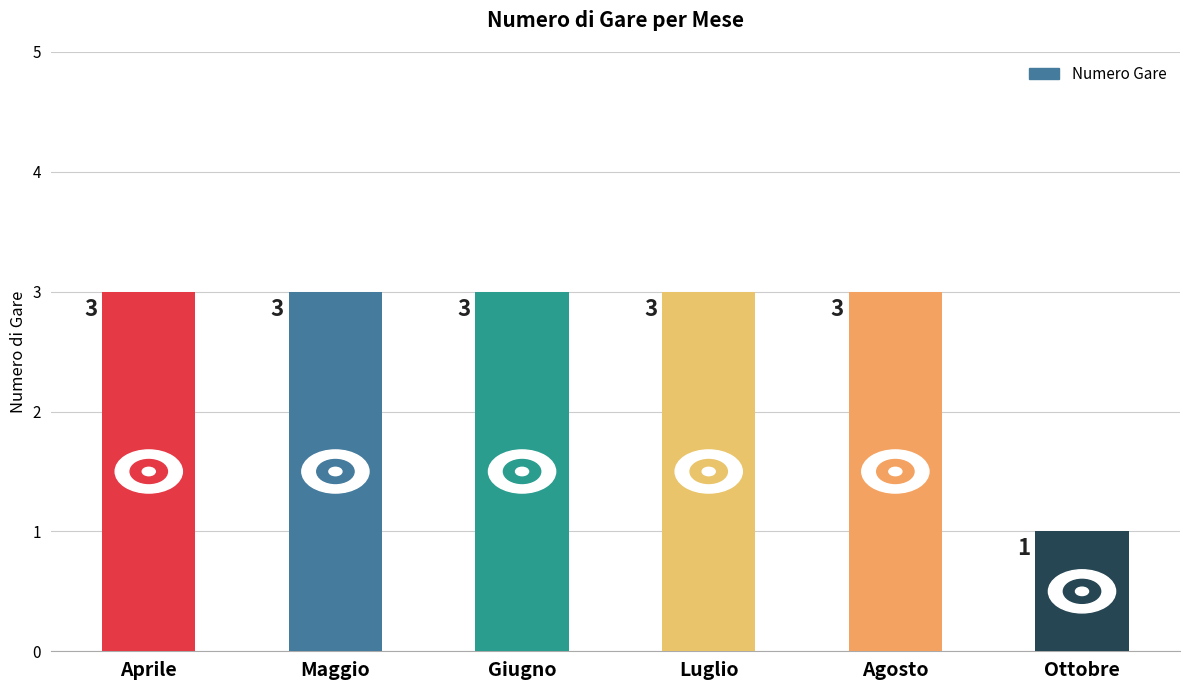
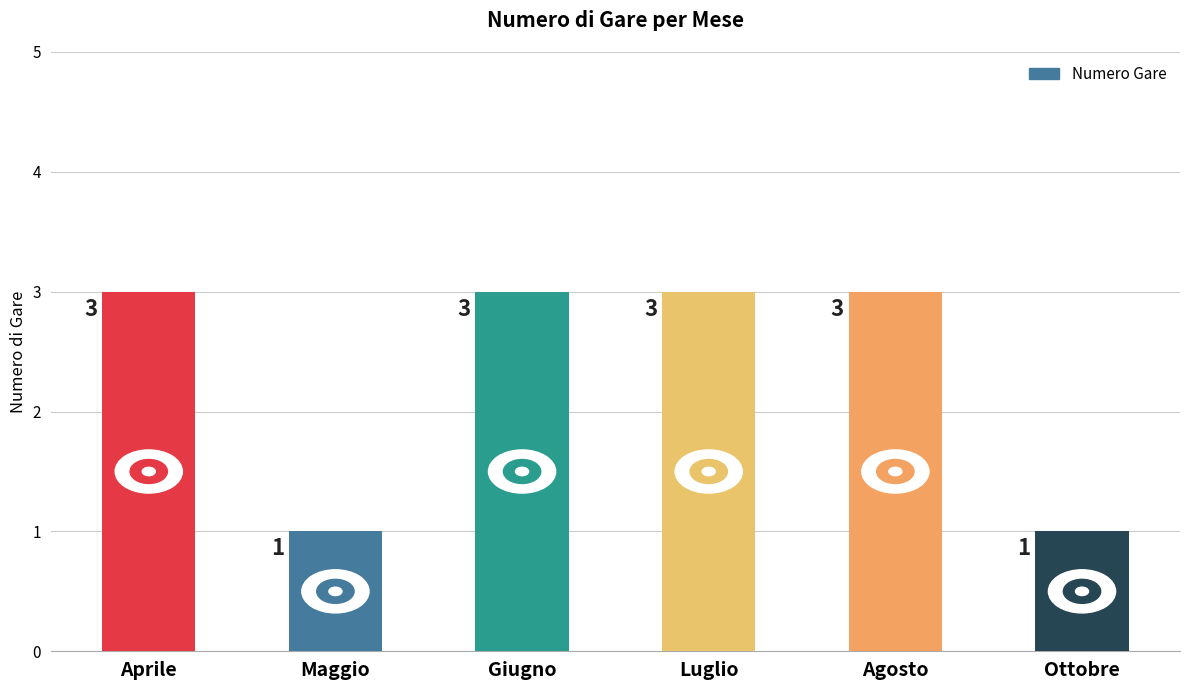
  {
-   "Maggio": 3
+   "Maggio": 1
  }
